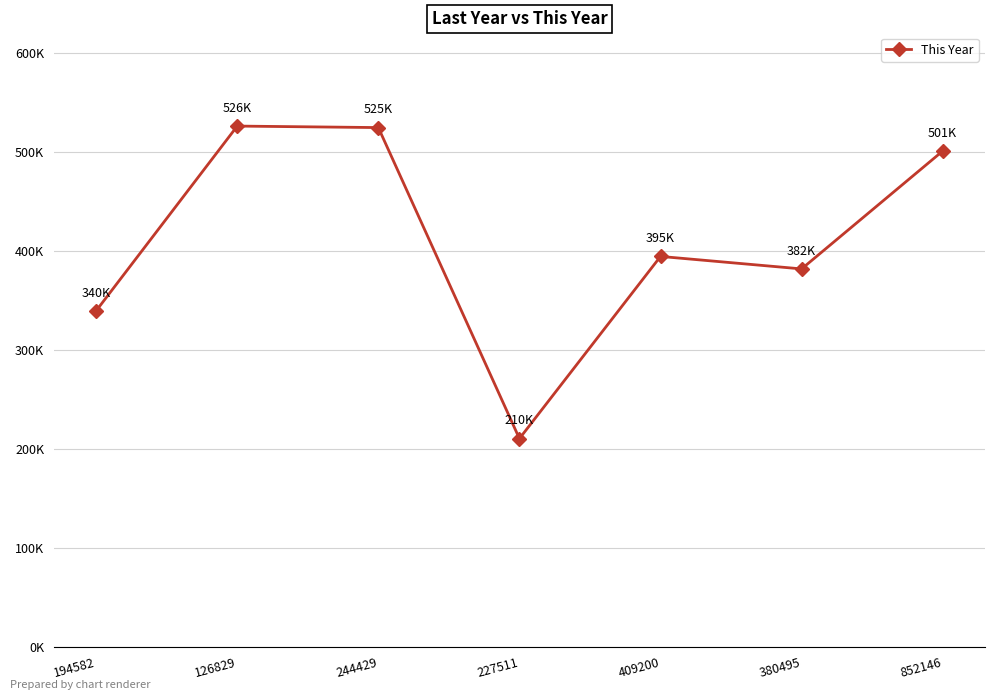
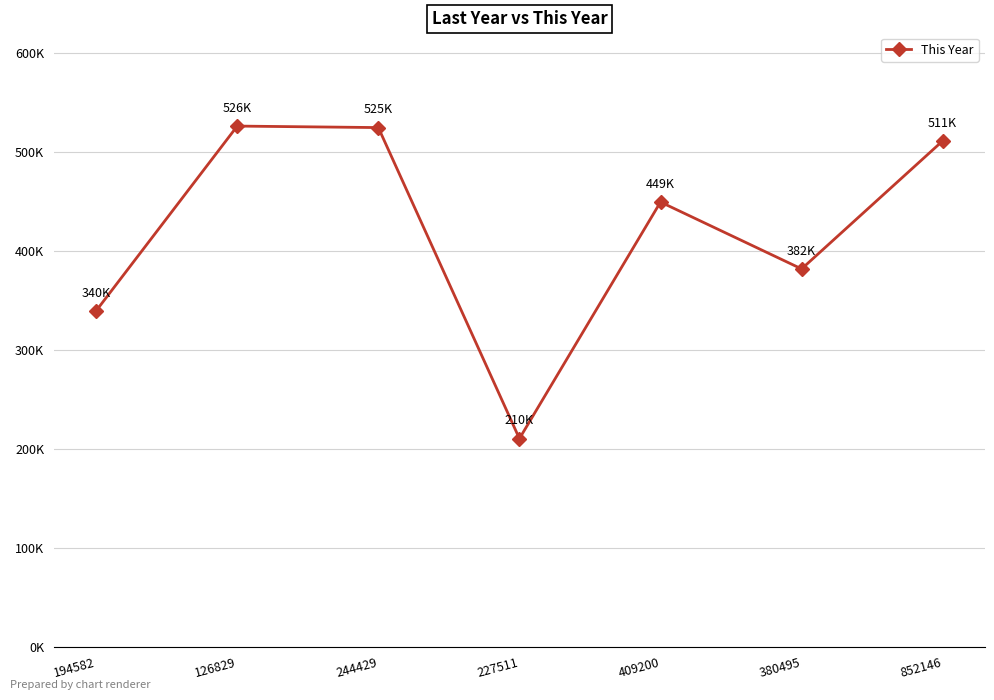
  {
    "194582": "340K",
    "126829": "526K",
    "244429": "525K",
    "227511": "210K",
-   "409200": "395K",
+   "409200": "449K",
    "380495": "382K",
-   "852146": "501K"
+   "852146": "511K"
  }
